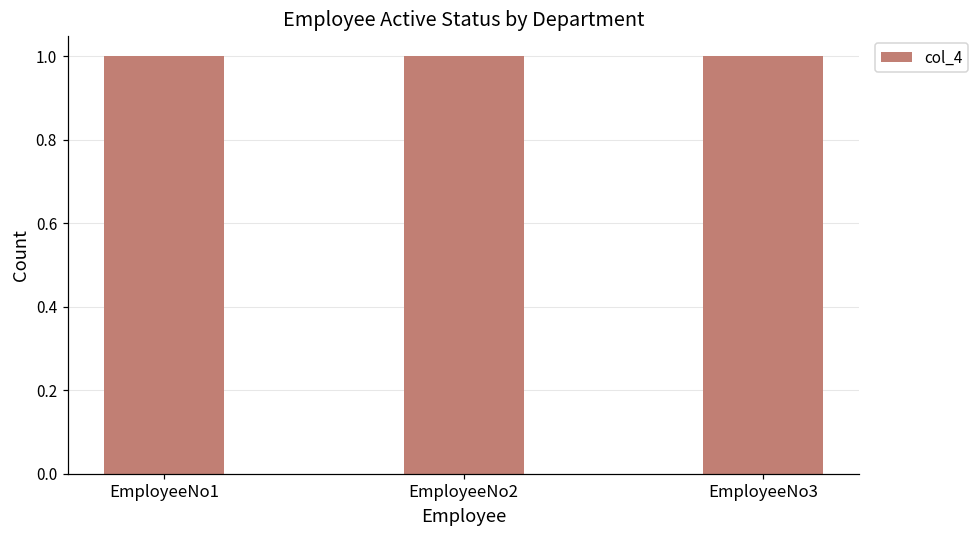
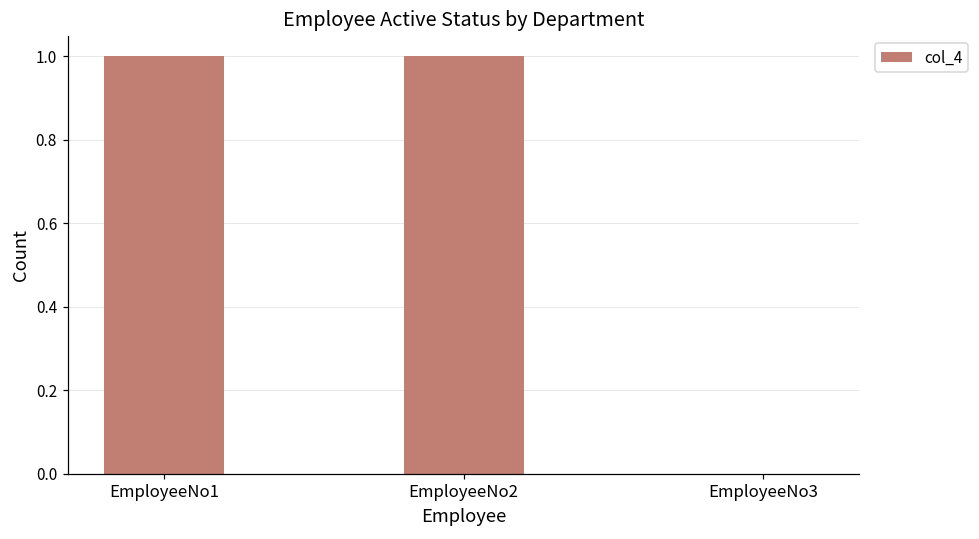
  {
    "EmployeeNo1": 1,
    "EmployeeNo2": 1,
-   "EmployeeNo3": 1
+   "EmployeeNo3": 0
  }
